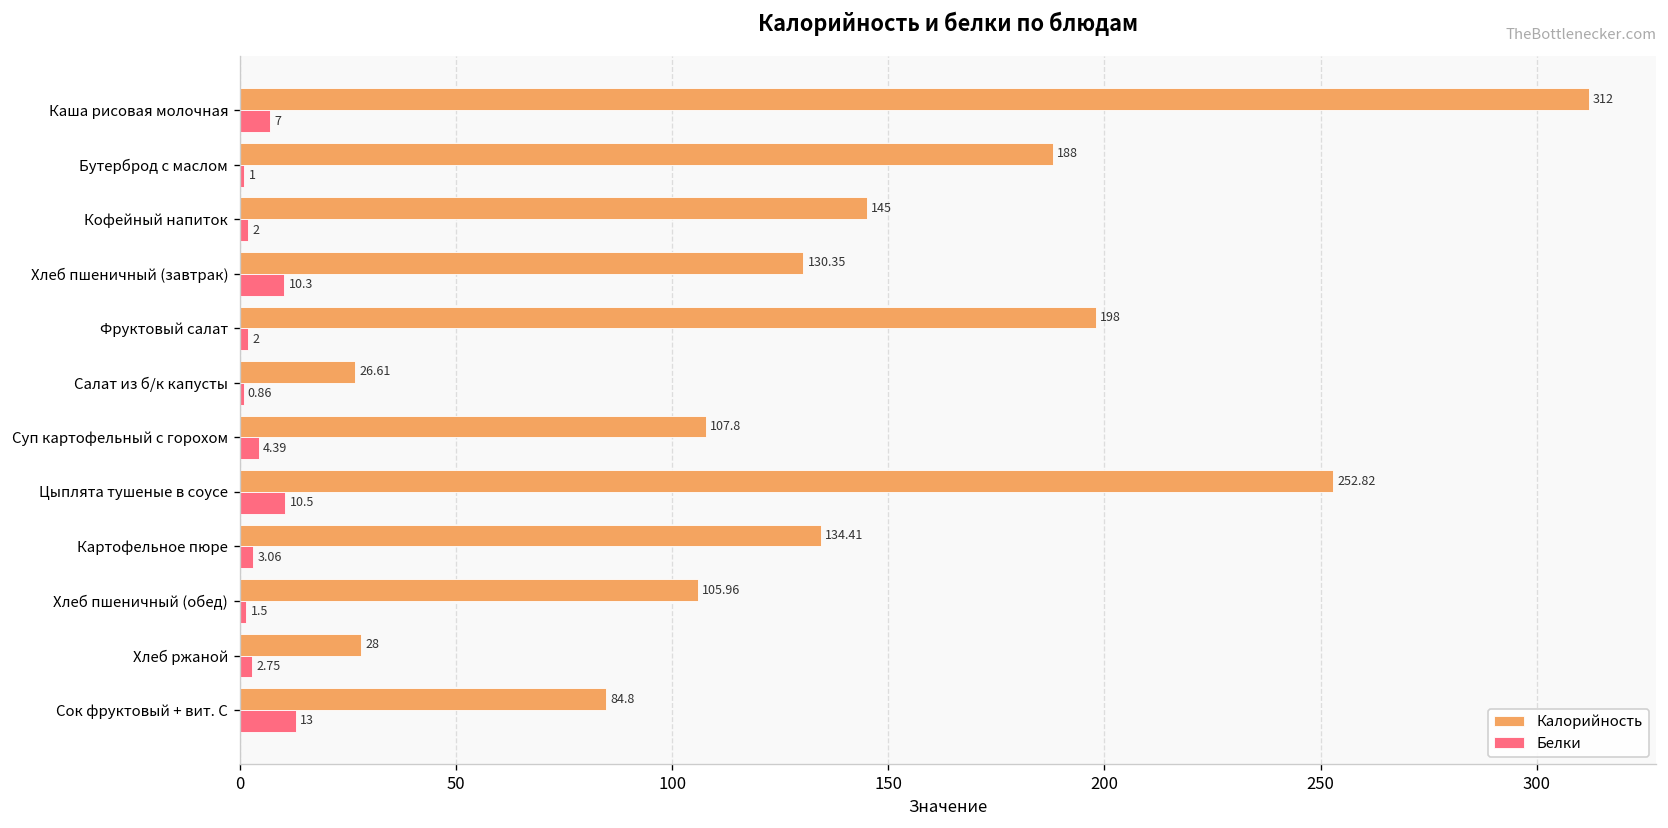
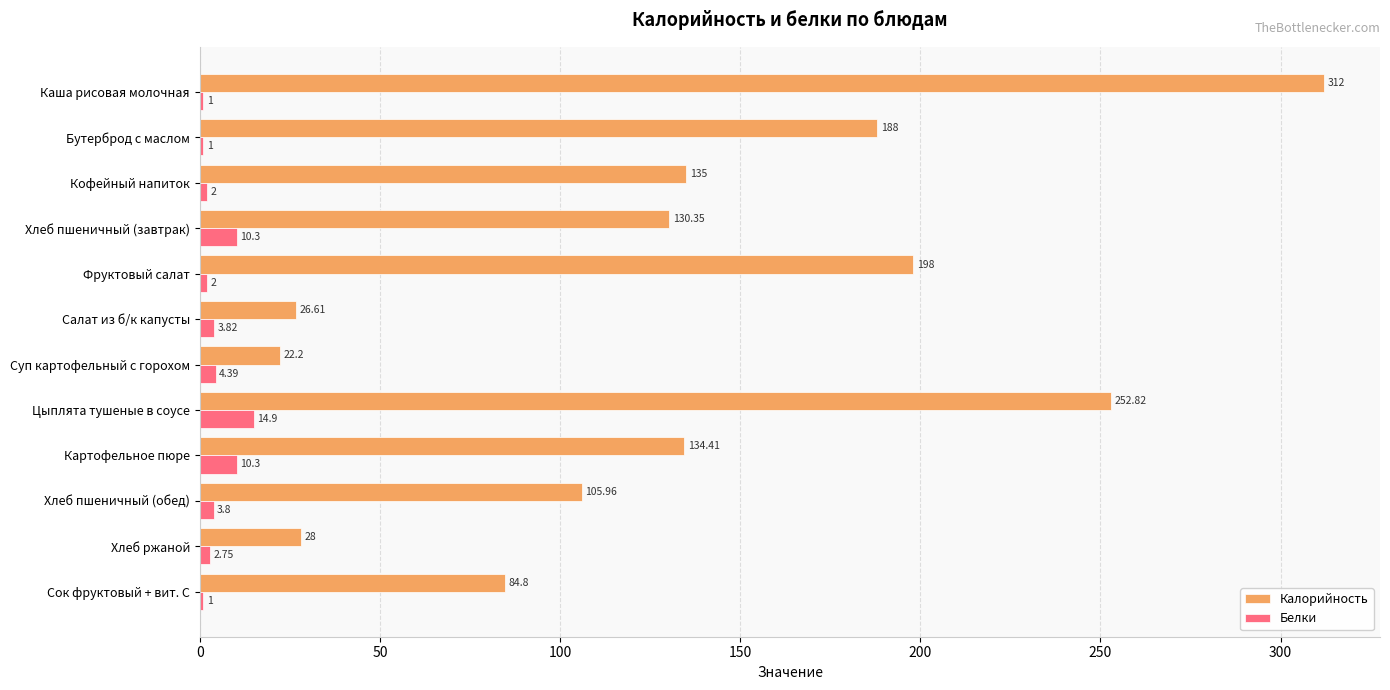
  {
    "Калорийность": {
      "Каша рисовая молочная": 312,
      "Бутерброд с маслом": 188,
-     "Кофейный напиток": 145,
+     "Кофейный напиток": 135,
      "Хлеб пшеничный (завтрак)": 130.35,
      "Фруктовый салат": 198,
      "Салат из б/к капусты": 26.61,
-     "Суп картофельный с горохом": 107.8,
+     "Суп картофельный с горохом": 22.2,
      "Цыплята тушеные в соусе": 252.82,
      "Картофельное пюре": 134.41,
      "Хлеб пшеничный (обед)": 105.96,
      "Хлеб ржаной": 28,
      "Сок фруктовый + вит. С": 84.8
    },
    "Белки": {
-     "Каша рисовая молочная": 7,
+     "Каша рисовая молочная": 1,
      "Бутерброд с маслом": 1,
      "Кофейный напиток": 2,
      "Хлеб пшеничный (завтрак)": 10.3,
      "Фруктовый салат": 2,
-     "Салат из б/к капусты": 0.86,
+     "Салат из б/к капусты": 3.82,
      "Суп картофельный с горохом": 4.39,
-     "Цыплята тушеные в соусе": 10.5,
-     "Картофельное пюре": 3.06,
-     "Хлеб пшеничный (обед)": 1.5,
+     "Цыплята тушеные в соусе": 14.9,
+     "Картофельное пюре": 10.3,
+     "Хлеб пшеничный (обед)": 3.8,
      "Хлеб ржаной": 2.75,
-     "Сок фруктовый + вит. С": 13
+     "Сок фруктовый + вит. С": 1
    }
  }
